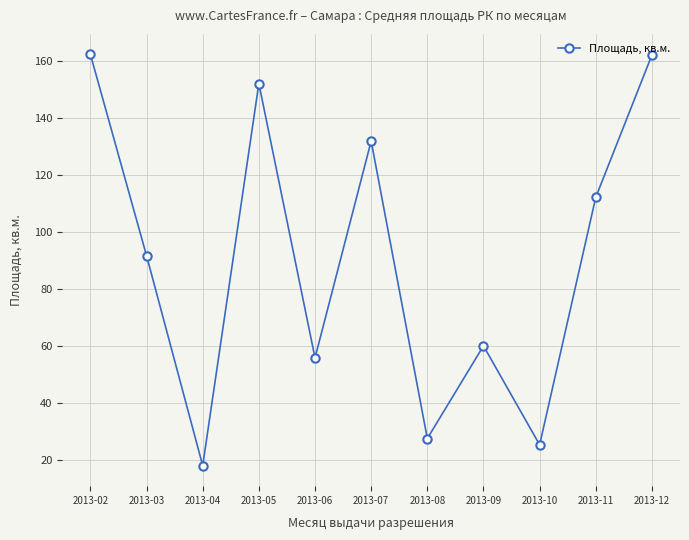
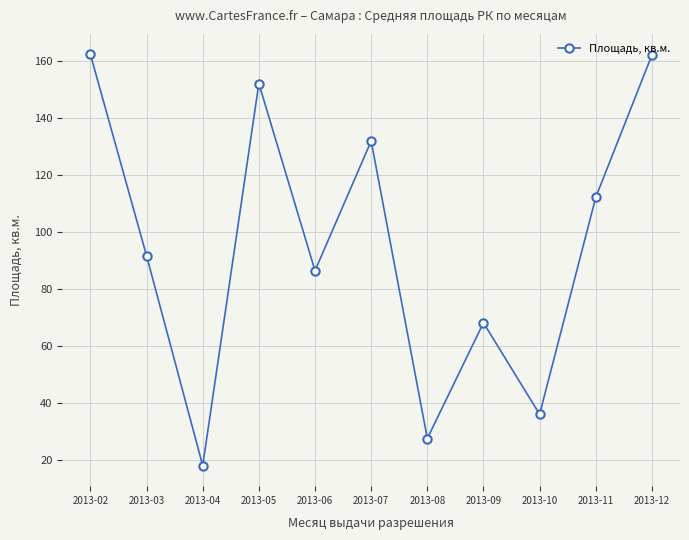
  {
    "2013-02": 162,
    "2013-03": 92,
    "2013-04": 18,
    "2013-05": 152,
-   "2013-06": 56,
+   "2013-06": 86,
    "2013-07": 132,
    "2013-08": 28,
-   "2013-09": 60,
-   "2013-10": 25,
+   "2013-09": 68,
+   "2013-10": 36,
    "2013-11": 112,
    "2013-12": 162
  }
